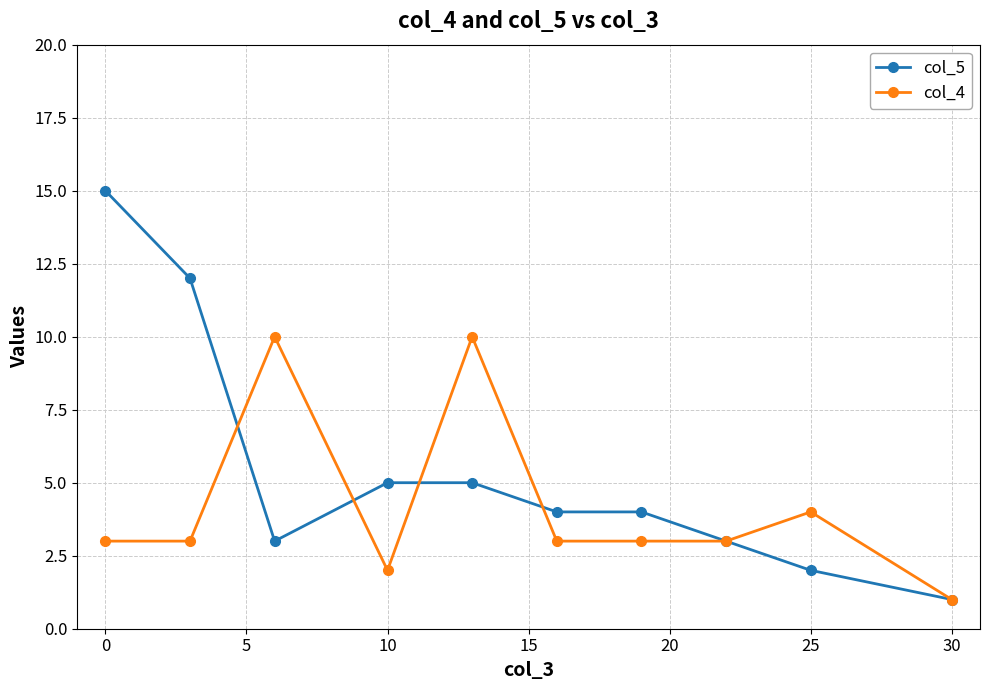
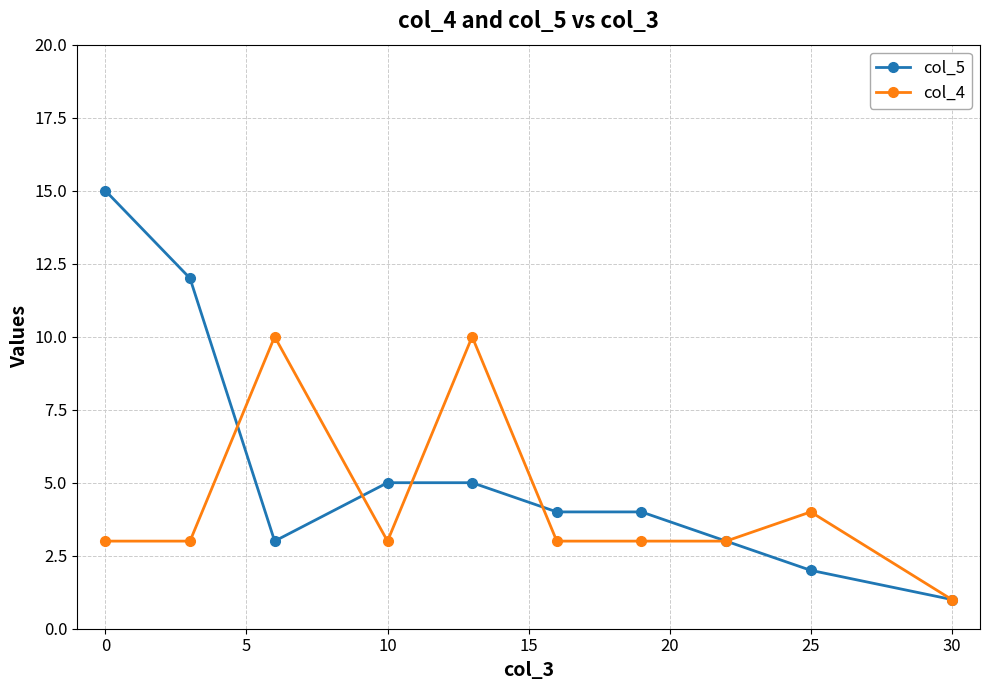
  {
    "col_5": {
      "0": 15,
      "10": 5,
      "25": 2
    },
    "col_4": {
      "0": 3,
-     "10": 2,
+     "10": 3,
      "25": 4
    }
  }
